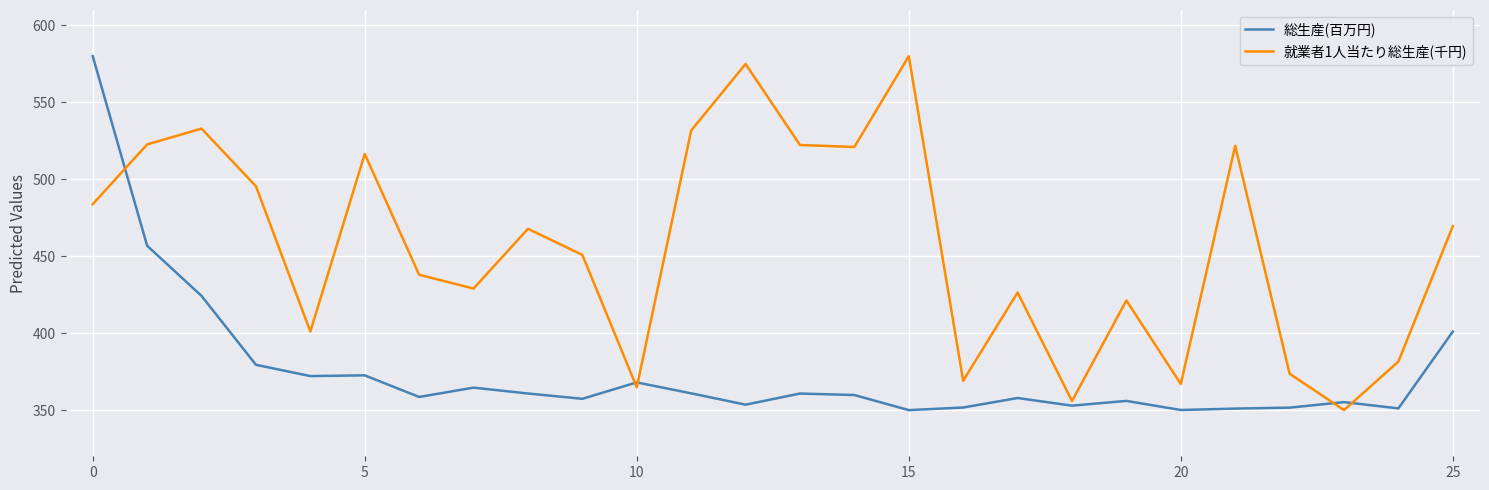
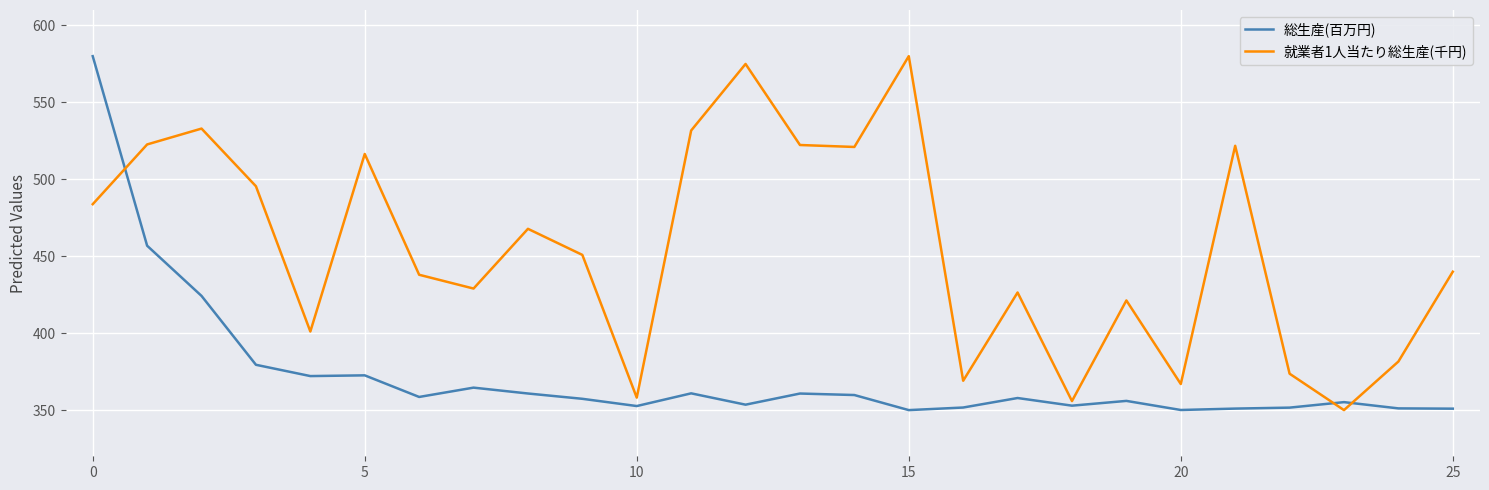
  {
    "総生産(百万円)": {
      "0": 580,
      "5": 373,
-     "10": 368,
+     "10": 353,
      "15": 350,
      "20": 350,
-     "25": 401
+     "25": 351
    },
    "就業者1人当たり総生産(千円)": {
      "0": 484,
      "5": 516,
-     "10": 365,
+     "10": 358,
      "15": 580,
      "20": 367,
-     "25": 470
+     "25": 440
    }
  }
